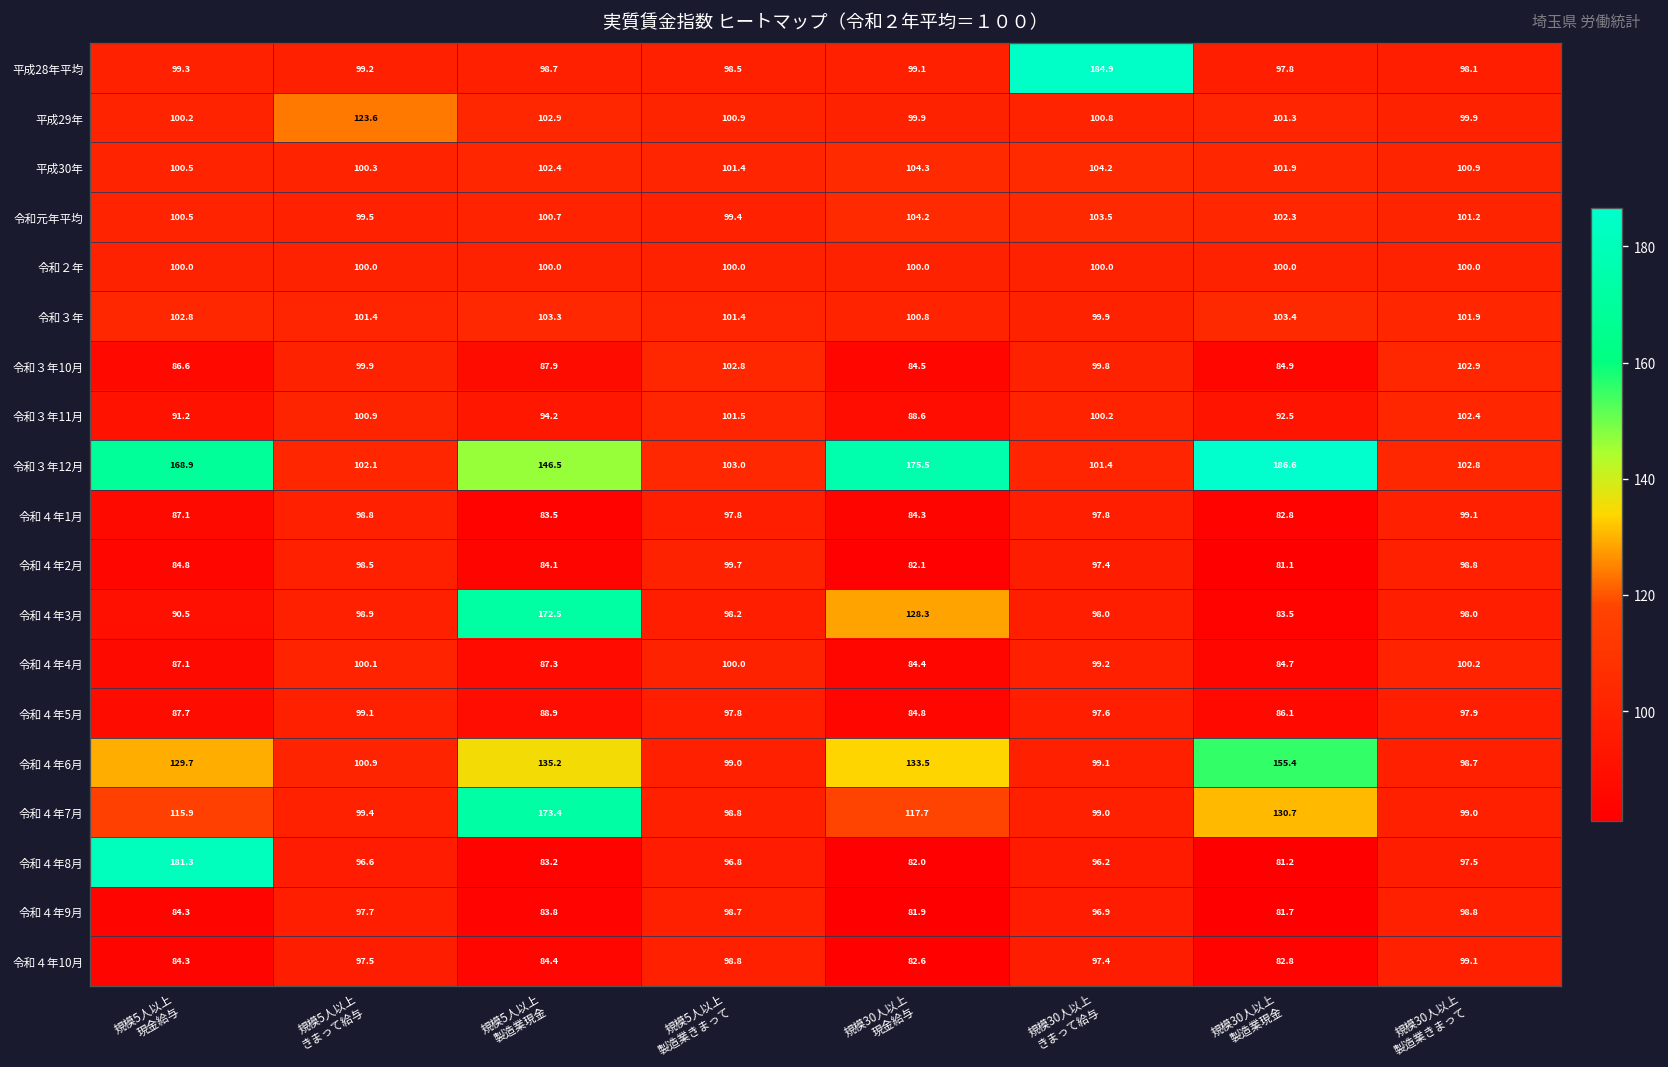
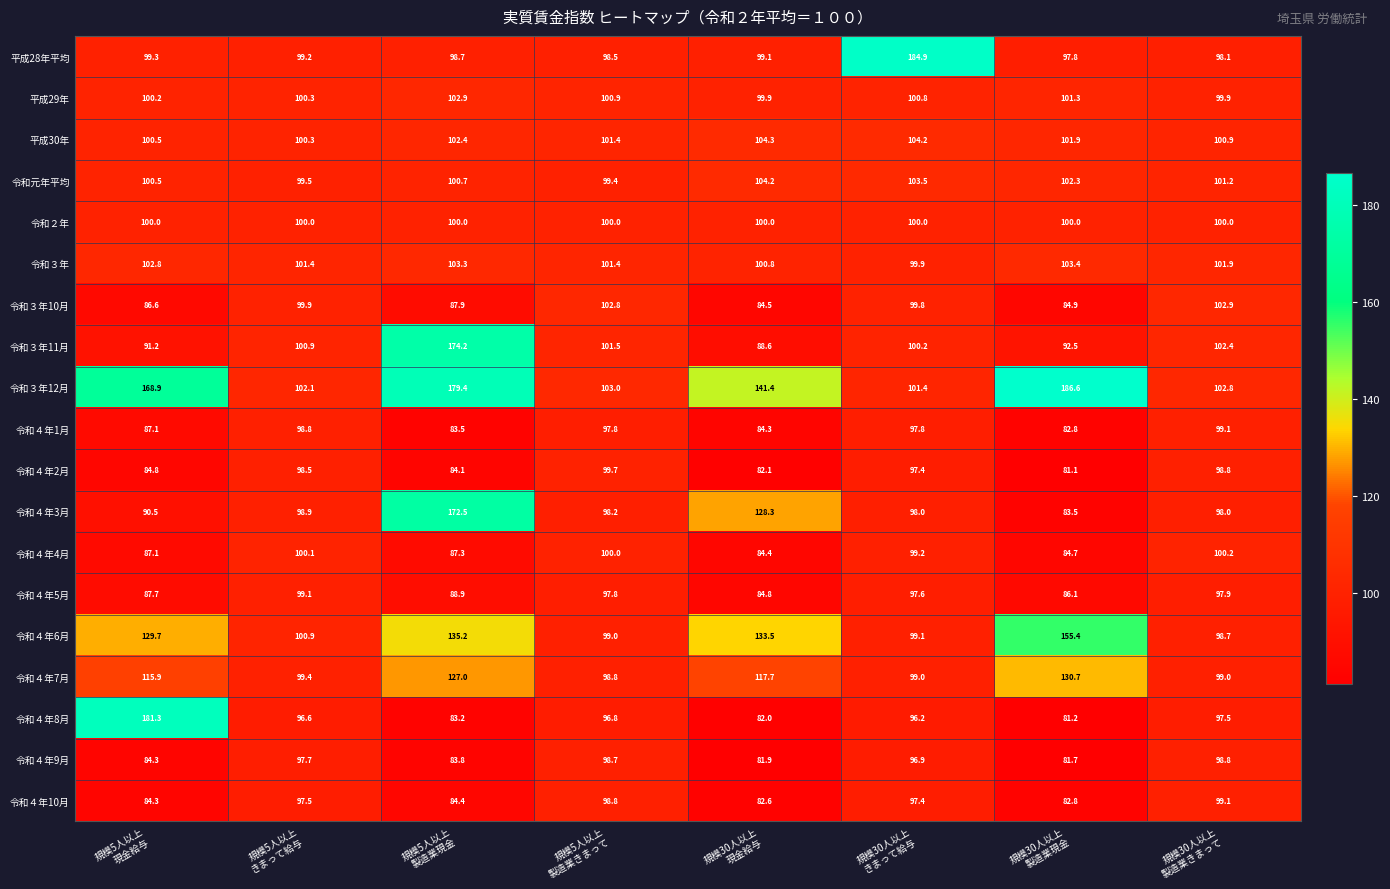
  {
    "平成28年平均": {
      "規模5人以上 現金給与": 99.3,
      "規模5人以上 きまって給与": 99.2,
      "規模5人以上 製造業現金": 98.7,
      "規模5人以上 製造業きまって": 98.5,
      "規模30人以上 現金給与": 99.1,
      "規模30人以上 きまって給与": 184.9,
      "規模30人以上 製造業現金": 97.8,
      "規模30人以上 製造業きまって": 98.1
    },
    "平成29年": {
      "規模5人以上 現金給与": 100.2,
-     "規模5人以上 きまって給与": 123.6,
+     "規模5人以上 きまって給与": 100.3,
      "規模5人以上 製造業現金": 102.9,
      "規模5人以上 製造業きまって": 100.9,
      "規模30人以上 現金給与": 99.9,
      "規模30人以上 きまって給与": 100.8,
      "規模30人以上 製造業現金": 101.3,
      "規模30人以上 製造業きまって": 99.9
    },
    "平成30年": {
      "規模5人以上 現金給与": 100.5,
      "規模5人以上 きまって給与": 100.3,
      "規模5人以上 製造業現金": 102.4,
      "規模5人以上 製造業きまって": 101.4,
      "規模30人以上 現金給与": 104.3,
      "規模30人以上 きまって給与": 104.2,
      "規模30人以上 製造業現金": 101.9,
      "規模30人以上 製造業きまって": 100.9
    },
    "令和元年平均": {
      "規模5人以上 現金給与": 100.5,
      "規模5人以上 きまって給与": 99.5,
      "規模5人以上 製造業現金": 100.7,
      "規模5人以上 製造業きまって": 99.4,
      "規模30人以上 現金給与": 104.2,
      "規模30人以上 きまって給与": 103.5,
      "規模30人以上 製造業現金": 102.3,
      "規模30人以上 製造業きまって": 101.2
    },
    "令和２年": {
      "規模5人以上 現金給与": 100.0,
      "規模5人以上 きまって給与": 100.0,
      "規模5人以上 製造業現金": 100.0,
      "規模5人以上 製造業きまって": 100.0,
      "規模30人以上 現金給与": 100.0,
      "規模30人以上 きまって給与": 100.0,
      "規模30人以上 製造業現金": 100.0,
      "規模30人以上 製造業きまって": 100.0
    },
    "令和３年": {
      "規模5人以上 現金給与": 102.8,
      "規模5人以上 きまって給与": 101.4,
      "規模5人以上 製造業現金": 103.3,
      "規模5人以上 製造業きまって": 101.4,
      "規模30人以上 現金給与": 100.8,
      "規模30人以上 きまって給与": 99.9,
      "規模30人以上 製造業現金": 103.4,
      "規模30人以上 製造業きまって": 101.9
    },
    "令和３年10月": {
      "規模5人以上 現金給与": 86.6,
      "規模5人以上 きまって給与": 99.9,
      "規模5人以上 製造業現金": 87.9,
      "規模5人以上 製造業きまって": 102.8,
      "規模30人以上 現金給与": 84.5,
      "規模30人以上 きまって給与": 99.8,
      "規模30人以上 製造業現金": 84.9,
      "規模30人以上 製造業きまって": 102.9
    },
    "令和３年11月": {
      "規模5人以上 現金給与": 91.2,
      "規模5人以上 きまって給与": 100.9,
-     "規模5人以上 製造業現金": 94.2,
+     "規模5人以上 製造業現金": 174.2,
      "規模5人以上 製造業きまって": 101.5,
      "規模30人以上 現金給与": 88.6,
      "規模30人以上 きまって給与": 100.2,
      "規模30人以上 製造業現金": 92.5,
      "規模30人以上 製造業きまって": 102.4
    },
    "令和３年12月": {
      "規模5人以上 現金給与": 168.9,
      "規模5人以上 きまって給与": 102.1,
-     "規模5人以上 製造業現金": 146.5,
+     "規模5人以上 製造業現金": 179.4,
      "規模5人以上 製造業きまって": 103.0,
-     "規模30人以上 現金給与": 175.5,
+     "規模30人以上 現金給与": 141.4,
      "規模30人以上 きまって給与": 101.4,
      "規模30人以上 製造業現金": 186.6,
      "規模30人以上 製造業きまって": 102.8
    },
    "令和４年1月": {
      "規模5人以上 現金給与": 87.1,
      "規模5人以上 きまって給与": 98.8,
      "規模5人以上 製造業現金": 83.5,
      "規模5人以上 製造業きまって": 97.8,
      "規模30人以上 現金給与": 84.3,
      "規模30人以上 きまって給与": 97.8,
      "規模30人以上 製造業現金": 82.8,
      "規模30人以上 製造業きまって": 99.1
    },
    "令和４年2月": {
      "規模5人以上 現金給与": 84.8,
      "規模5人以上 きまって給与": 98.5,
      "規模5人以上 製造業現金": 84.1,
      "規模5人以上 製造業きまって": 99.7,
      "規模30人以上 現金給与": 82.1,
      "規模30人以上 きまって給与": 97.4,
      "規模30人以上 製造業現金": 81.1,
      "規模30人以上 製造業きまって": 98.8
    },
    "令和４年3月": {
      "規模5人以上 現金給与": 90.5,
      "規模5人以上 きまって給与": 98.9,
      "規模5人以上 製造業現金": 172.5,
      "規模5人以上 製造業きまって": 98.2,
      "規模30人以上 現金給与": 128.3,
      "規模30人以上 きまって給与": 98.0,
      "規模30人以上 製造業現金": 83.5,
      "規模30人以上 製造業きまって": 98.0
    },
    "令和４年4月": {
      "規模5人以上 現金給与": 87.1,
      "規模5人以上 きまって給与": 100.1,
      "規模5人以上 製造業現金": 87.3,
      "規模5人以上 製造業きまって": 100.0,
      "規模30人以上 現金給与": 84.4,
      "規模30人以上 きまって給与": 99.2,
      "規模30人以上 製造業現金": 84.7,
      "規模30人以上 製造業きまって": 100.2
    },
    "令和４年5月": {
      "規模5人以上 現金給与": 87.7,
      "規模5人以上 きまって給与": 99.1,
      "規模5人以上 製造業現金": 88.9,
      "規模5人以上 製造業きまって": 97.8,
      "規模30人以上 現金給与": 84.8,
      "規模30人以上 きまって給与": 97.6,
      "規模30人以上 製造業現金": 86.1,
      "規模30人以上 製造業きまって": 97.9
    },
    "令和４年6月": {
      "規模5人以上 現金給与": 129.7,
      "規模5人以上 きまって給与": 100.9,
      "規模5人以上 製造業現金": 135.2,
      "規模5人以上 製造業きまって": 99.0,
      "規模30人以上 現金給与": 133.5,
      "規模30人以上 きまって給与": 99.1,
      "規模30人以上 製造業現金": 155.4,
      "規模30人以上 製造業きまって": 98.7
    },
    "令和４年7月": {
      "規模5人以上 現金給与": 115.9,
      "規模5人以上 きまって給与": 99.4,
-     "規模5人以上 製造業現金": 173.4,
+     "規模5人以上 製造業現金": 127.0,
      "規模5人以上 製造業きまって": 98.8,
      "規模30人以上 現金給与": 117.7,
      "規模30人以上 きまって給与": 99.0,
      "規模30人以上 製造業現金": 130.7,
      "規模30人以上 製造業きまって": 99.0
    },
    "令和４年8月": {
      "規模5人以上 現金給与": 181.3,
      "規模5人以上 きまって給与": 96.6,
      "規模5人以上 製造業現金": 83.2,
      "規模5人以上 製造業きまって": 96.8,
      "規模30人以上 現金給与": 82.0,
      "規模30人以上 きまって給与": 96.2,
      "規模30人以上 製造業現金": 81.2,
      "規模30人以上 製造業きまって": 97.5
    },
    "令和４年9月": {
      "規模5人以上 現金給与": 84.3,
      "規模5人以上 きまって給与": 97.7,
      "規模5人以上 製造業現金": 83.8,
      "規模5人以上 製造業きまって": 98.7,
      "規模30人以上 現金給与": 81.9,
      "規模30人以上 きまって給与": 96.9,
      "規模30人以上 製造業現金": 81.7,
      "規模30人以上 製造業きまって": 98.8
    },
    "令和４年10月": {
      "規模5人以上 現金給与": 84.3,
      "規模5人以上 きまって給与": 97.5,
      "規模5人以上 製造業現金": 84.4,
      "規模5人以上 製造業きまって": 98.8,
      "規模30人以上 現金給与": 82.6,
      "規模30人以上 きまって給与": 97.4,
      "規模30人以上 製造業現金": 82.8,
      "規模30人以上 製造業きまって": 99.1
    }
  }
